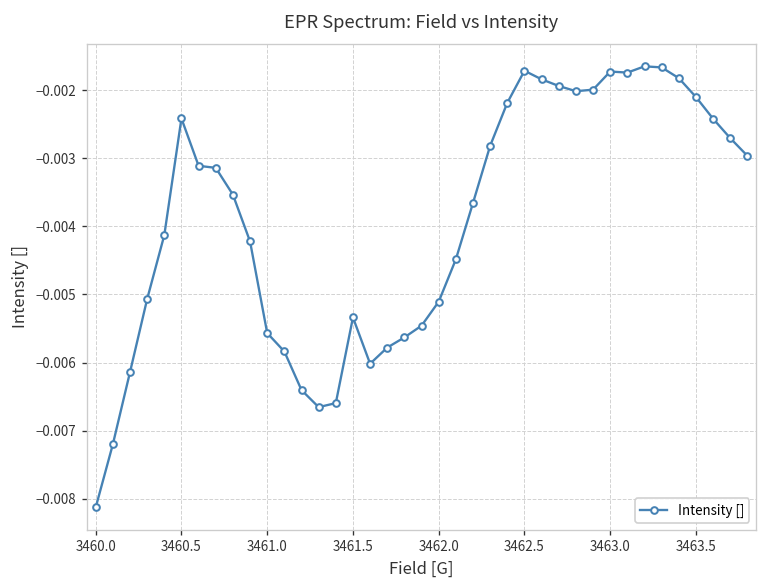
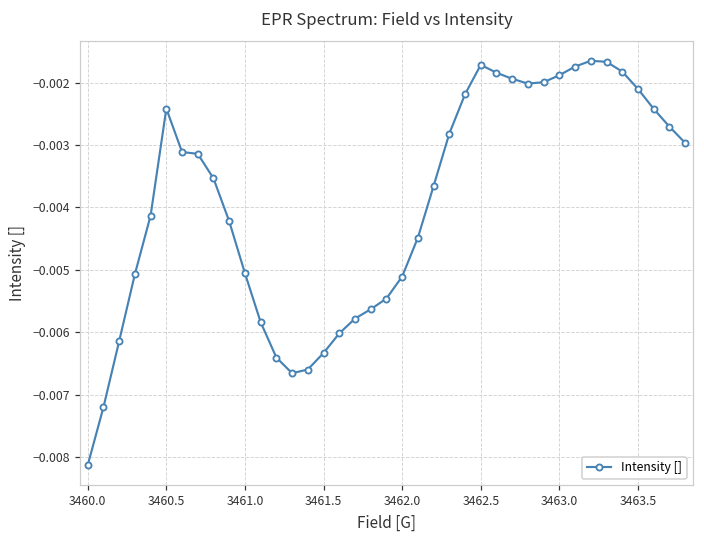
  {
    "3460.0": -0.0081,
    "3460.5": -0.0024,
-   "3461.0": -0.0056,
-   "3461.5": -0.0053,
+   "3461.0": -0.0051,
+   "3461.5": -0.0063,
    "3462.0": -0.0051,
    "3462.5": -0.0017,
-   "3463.0": -0.0017,
+   "3463.0": -0.0019,
    "3463.5": -0.0021
  }
